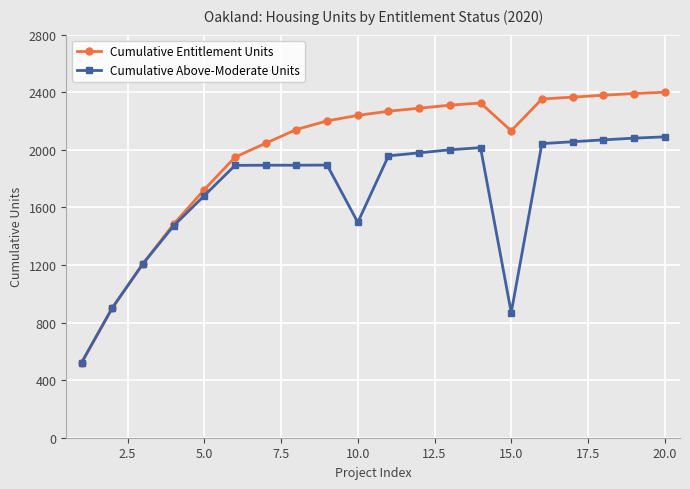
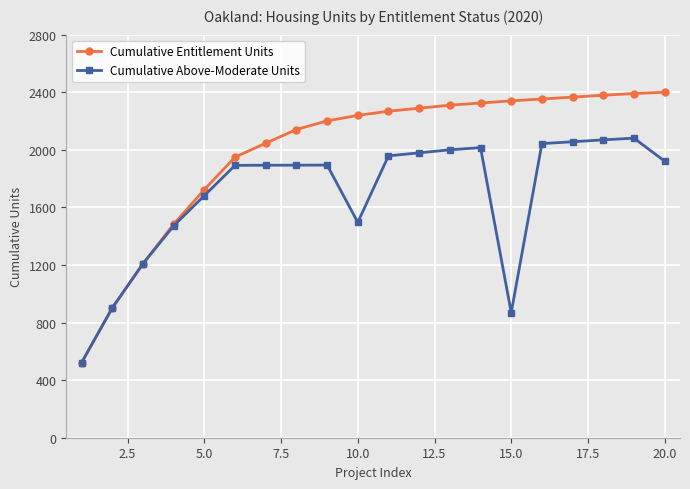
  {
    "Cumulative Entitlement Units": {
      "5.0": 1720,
      "10.0": 2240,
-     "15.0": 2130,
+     "15.0": 2340,
      "20.0": 2400
    },
    "Cumulative Above-Moderate Units": {
      "5.0": 1680,
      "10.0": 1500,
      "15.0": 870,
-     "20.0": 2090
+     "20.0": 1920
    }
  }
